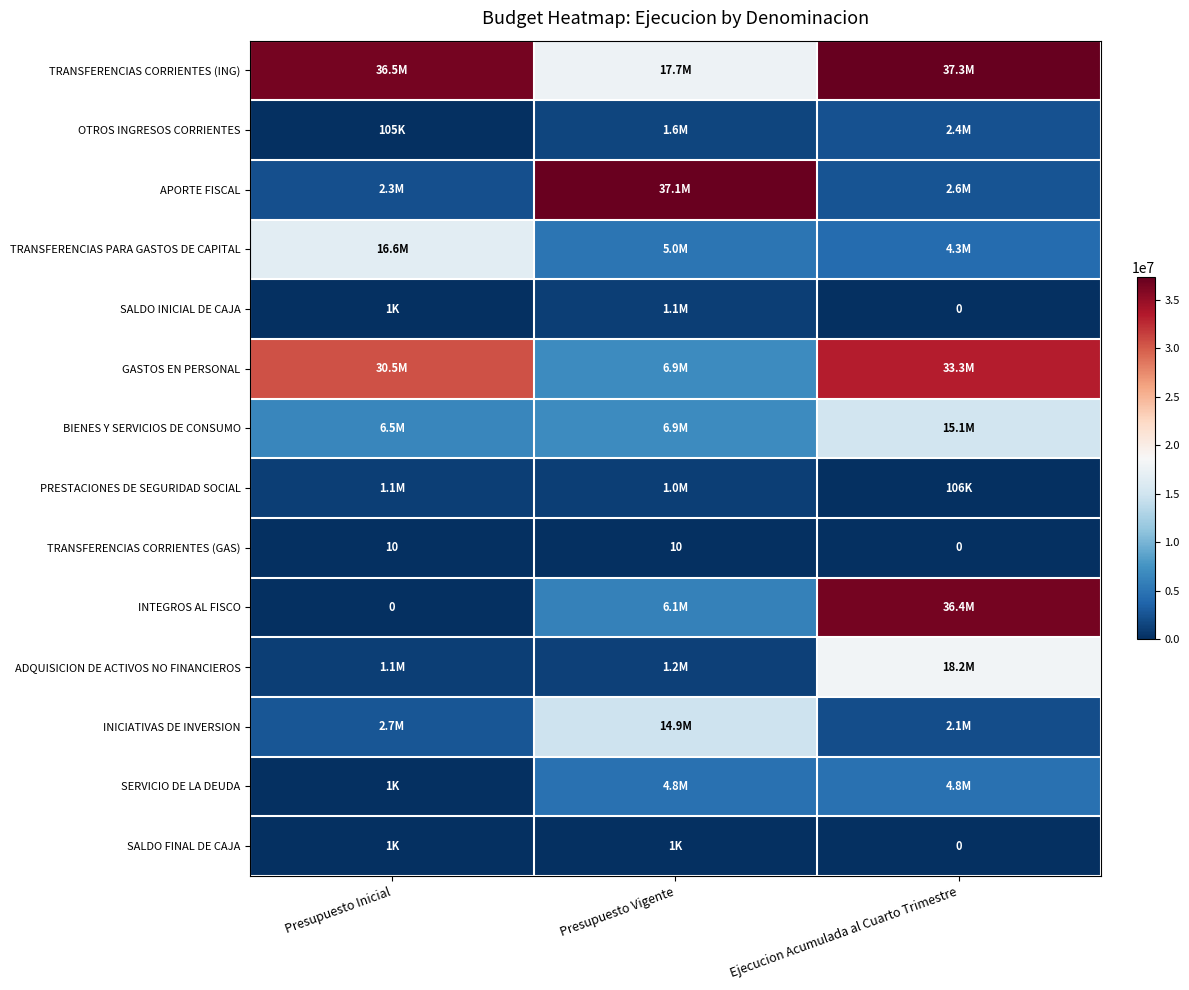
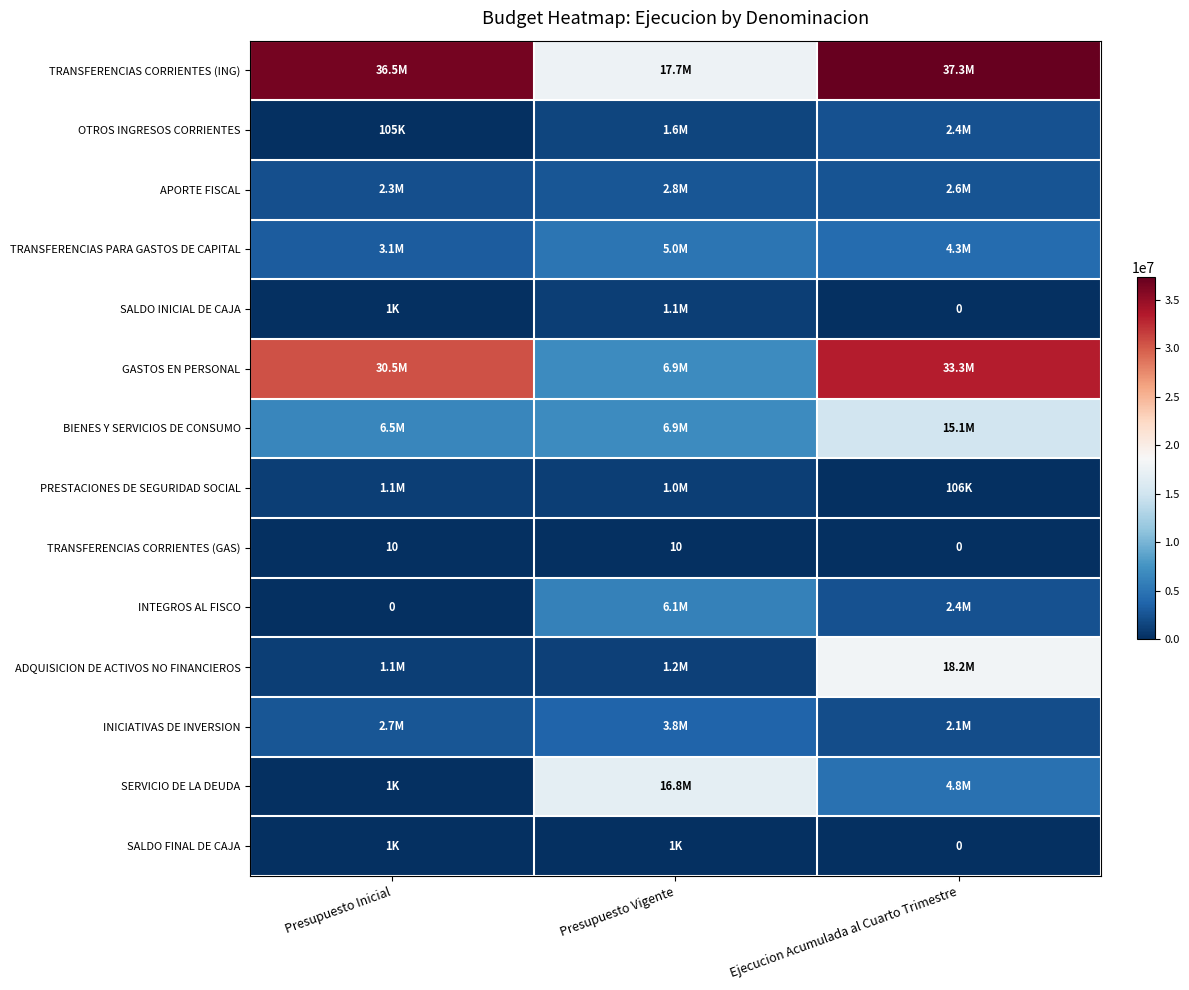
  {
    "TRANSFERENCIAS CORRIENTES (ING)": {
      "Presupuesto Inicial": "36.5M",
      "Presupuesto Vigente": "17.7M",
      "Ejecucion Acumulada al Cuarto Trimestre": "37.3M"
    },
    "OTROS INGRESOS CORRIENTES": {
      "Presupuesto Inicial": "105K",
      "Presupuesto Vigente": "1.6M",
      "Ejecucion Acumulada al Cuarto Trimestre": "2.4M"
    },
    "APORTE FISCAL": {
      "Presupuesto Inicial": "2.3M",
-     "Presupuesto Vigente": "37.1M",
+     "Presupuesto Vigente": "2.8M",
      "Ejecucion Acumulada al Cuarto Trimestre": "2.6M"
    },
    "TRANSFERENCIAS PARA GASTOS DE CAPITAL": {
-     "Presupuesto Inicial": "16.6M",
+     "Presupuesto Inicial": "3.1M",
      "Presupuesto Vigente": "5.0M",
      "Ejecucion Acumulada al Cuarto Trimestre": "4.3M"
    },
    "SALDO INICIAL DE CAJA": {
      "Presupuesto Inicial": "1K",
      "Presupuesto Vigente": "1.1M",
      "Ejecucion Acumulada al Cuarto Trimestre": "0"
    },
    "GASTOS EN PERSONAL": {
      "Presupuesto Inicial": "30.5M",
      "Presupuesto Vigente": "6.9M",
      "Ejecucion Acumulada al Cuarto Trimestre": "33.3M"
    },
    "BIENES Y SERVICIOS DE CONSUMO": {
      "Presupuesto Inicial": "6.5M",
      "Presupuesto Vigente": "6.9M",
      "Ejecucion Acumulada al Cuarto Trimestre": "15.1M"
    },
    "PRESTACIONES DE SEGURIDAD SOCIAL": {
      "Presupuesto Inicial": "1.1M",
      "Presupuesto Vigente": "1.0M",
      "Ejecucion Acumulada al Cuarto Trimestre": "106K"
    },
    "TRANSFERENCIAS CORRIENTES (GAS)": {
      "Presupuesto Inicial": "10",
      "Presupuesto Vigente": "10",
      "Ejecucion Acumulada al Cuarto Trimestre": "0"
    },
    "INTEGROS AL FISCO": {
      "Presupuesto Inicial": "0",
      "Presupuesto Vigente": "6.1M",
-     "Ejecucion Acumulada al Cuarto Trimestre": "36.4M"
+     "Ejecucion Acumulada al Cuarto Trimestre": "2.4M"
    },
    "ADQUISICION DE ACTIVOS NO FINANCIEROS": {
      "Presupuesto Inicial": "1.1M",
      "Presupuesto Vigente": "1.2M",
      "Ejecucion Acumulada al Cuarto Trimestre": "18.2M"
    },
    "INICIATIVAS DE INVERSION": {
      "Presupuesto Inicial": "2.7M",
-     "Presupuesto Vigente": "14.9M",
+     "Presupuesto Vigente": "3.8M",
      "Ejecucion Acumulada al Cuarto Trimestre": "2.1M"
    },
    "SERVICIO DE LA DEUDA": {
      "Presupuesto Inicial": "1K",
-     "Presupuesto Vigente": "4.8M",
+     "Presupuesto Vigente": "16.8M",
      "Ejecucion Acumulada al Cuarto Trimestre": "4.8M"
    },
    "SALDO FINAL DE CAJA": {
      "Presupuesto Inicial": "1K",
      "Presupuesto Vigente": "1K",
      "Ejecucion Acumulada al Cuarto Trimestre": "0"
    }
  }
